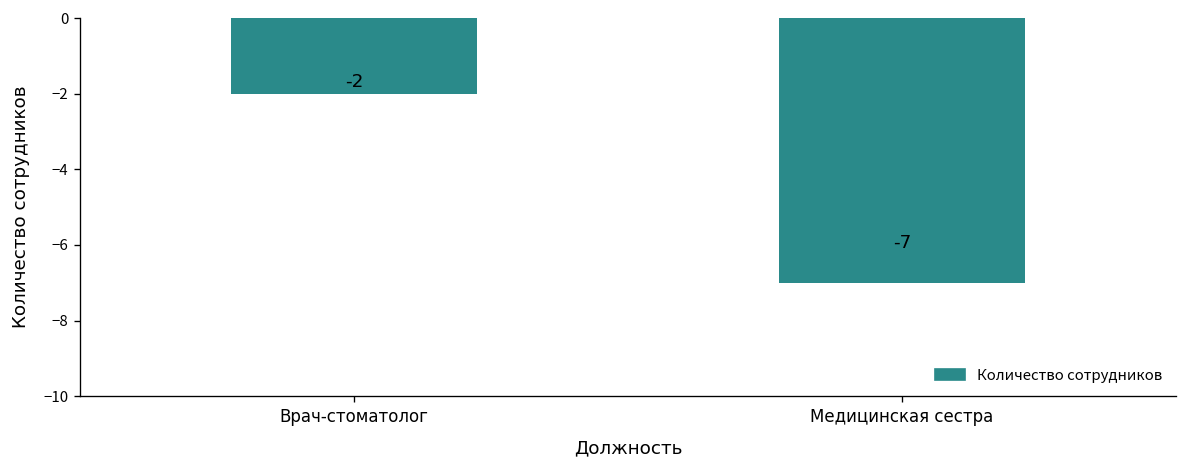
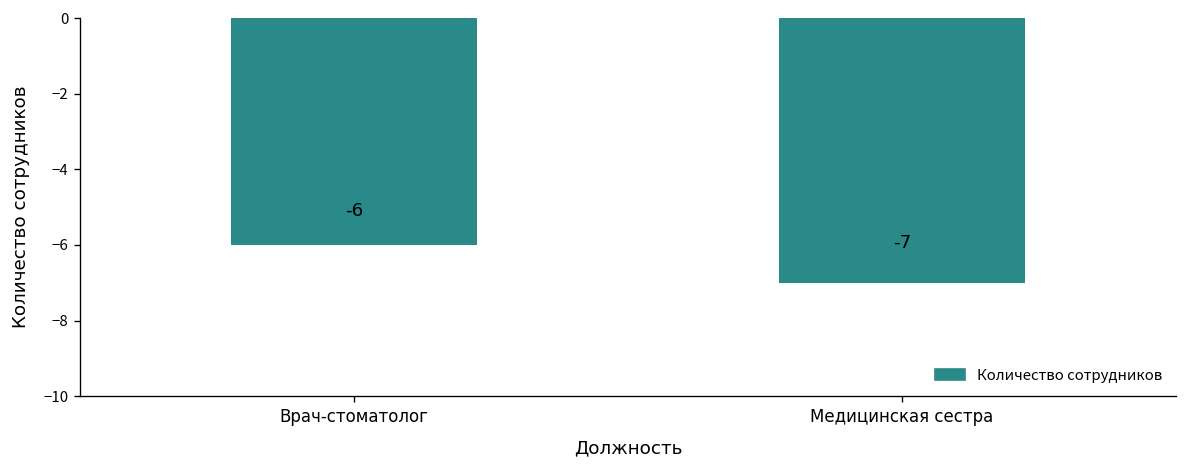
  {
-   "Врач-стоматолог": -2,
+   "Врач-стоматолог": -6,
    "Медицинская сестра": -7
  }
